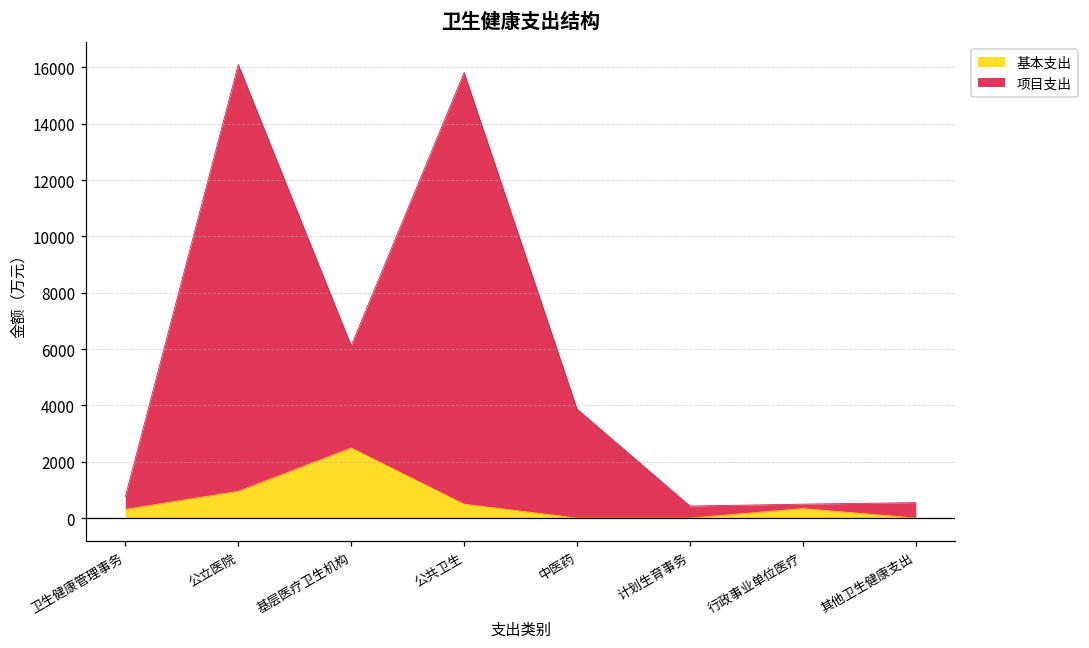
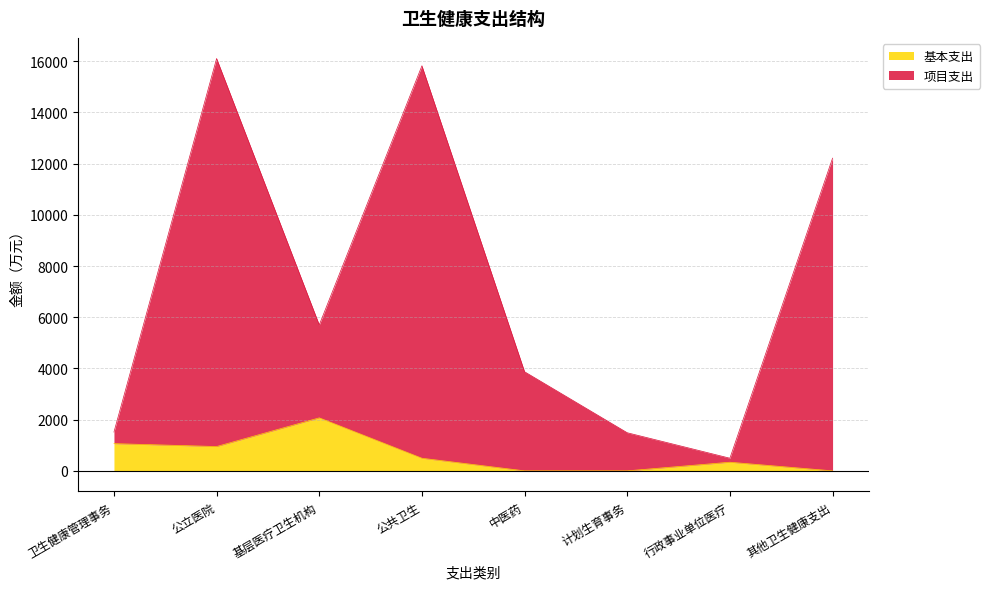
  {
    "基本支出": {
-     "卫生健康管理事务": 300,
+     "卫生健康管理事务": 1100,
      "公立医院": 900,
-     "基层医疗卫生机构": 2500,
+     "基层医疗卫生机构": 2100,
      "公共卫生": 500,
      "中医药": 0,
      "计划生育事务": 0,
      "行政事业单位医疗": 300,
      "其他卫生健康支出": 0
    },
    "项目支出": {
      "卫生健康管理事务": 500,
      "公立医院": 15200,
      "基层医疗卫生机构": 3600,
      "公共卫生": 15300,
      "中医药": 3900,
-     "计划生育事务": 400,
+     "计划生育事务": 1500,
      "行政事业单位医疗": 200,
-     "其他卫生健康支出": 500
+     "其他卫生健康支出": 12200
    }
  }
